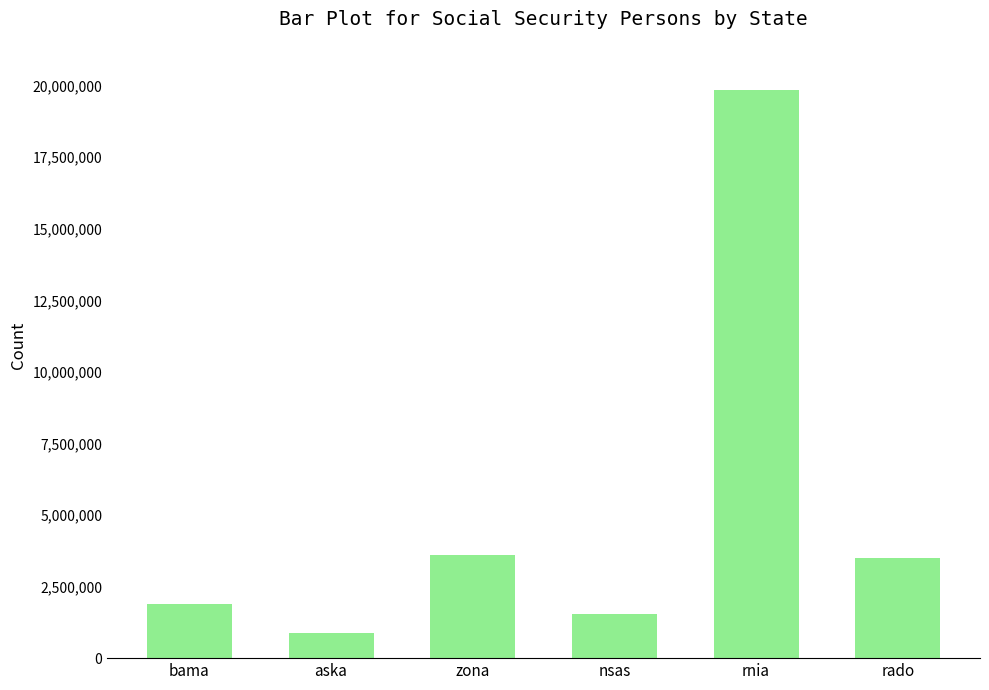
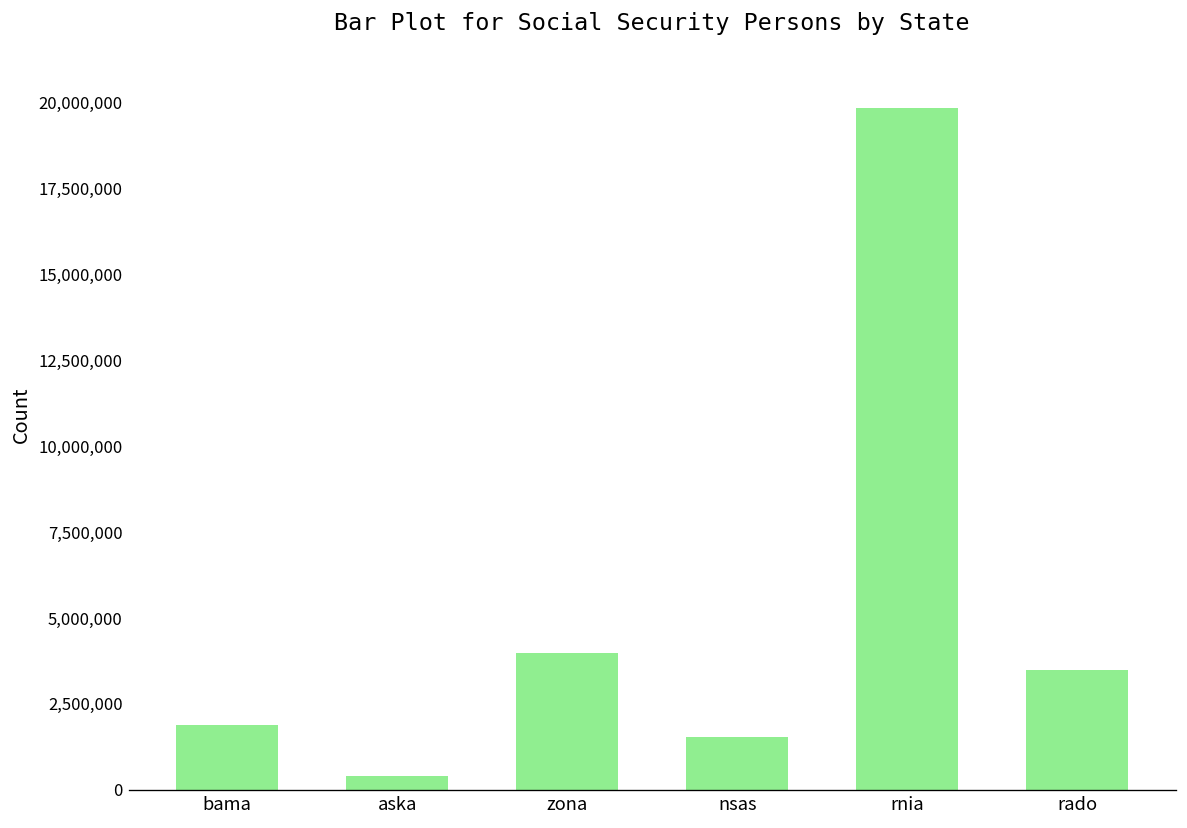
  {
    "bama": "1,900,000",
-   "aska": "900,000",
-   "zona": "3,600,000",
+   "aska": "400,000",
+   "zona": "4,000,000",
    "nsas": "1,500,000",
    "rnia": "19,800,000",
    "rado": "3,500,000"
  }
